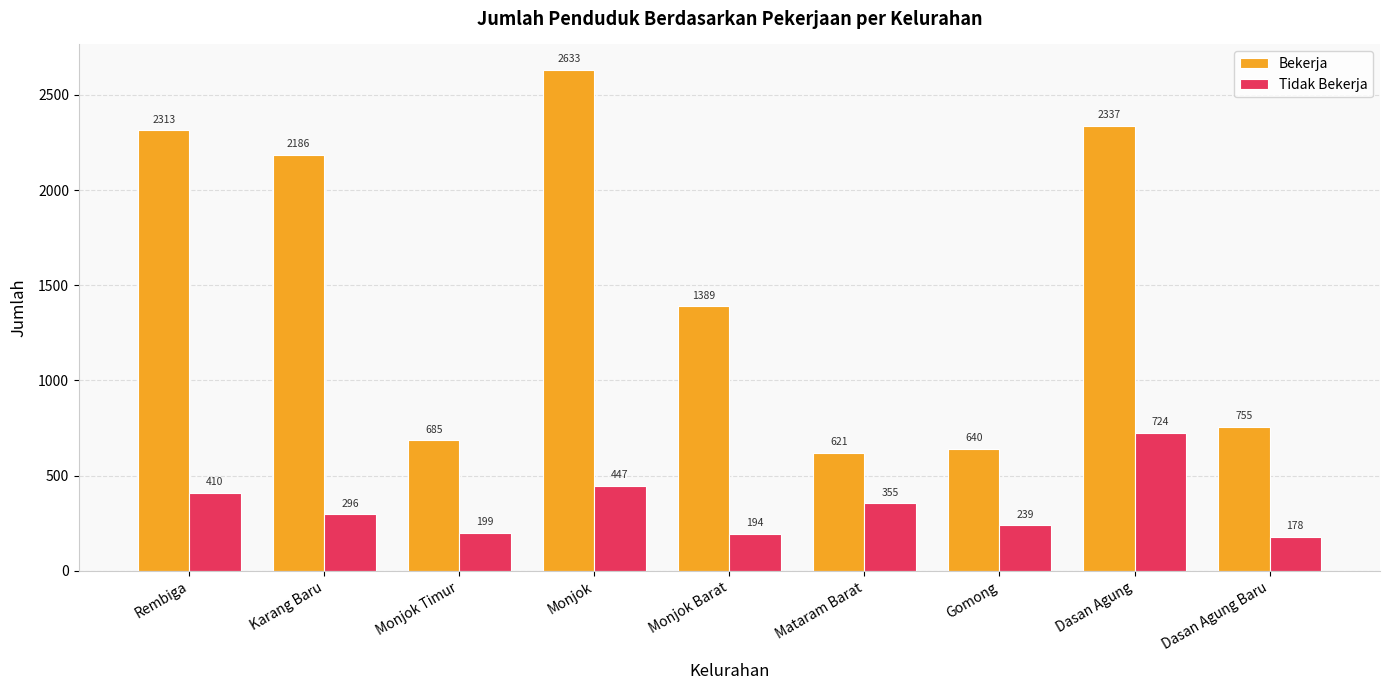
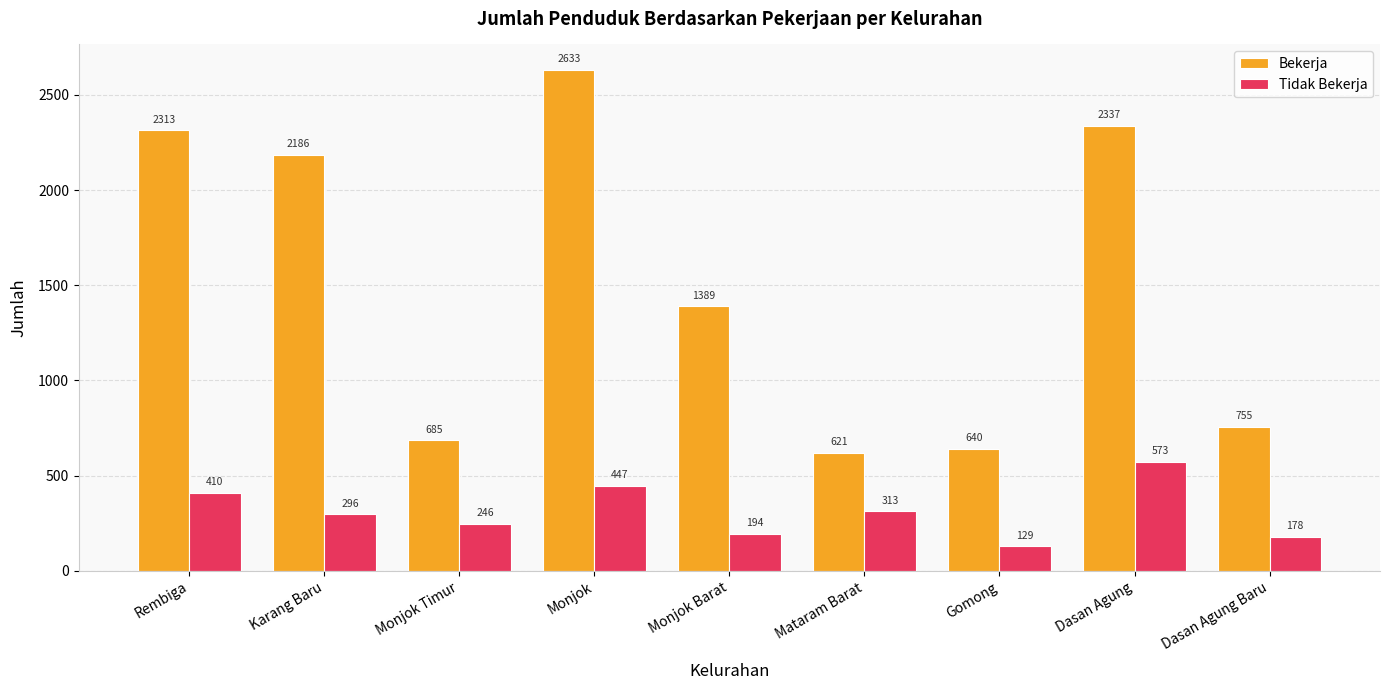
  {
    "Bekerja": {
      "Rembiga": 2313,
      "Karang Baru": 2186,
      "Monjok Timur": 685,
      "Monjok": 2633,
      "Monjok Barat": 1389,
      "Mataram Barat": 621,
      "Gomong": 640,
      "Dasan Agung": 2337,
      "Dasan Agung Baru": 755
    },
    "Tidak Bekerja": {
      "Rembiga": 410,
      "Karang Baru": 296,
-     "Monjok Timur": 199,
+     "Monjok Timur": 246,
      "Monjok": 447,
      "Monjok Barat": 194,
-     "Mataram Barat": 355,
-     "Gomong": 239,
-     "Dasan Agung": 724,
+     "Mataram Barat": 313,
+     "Gomong": 129,
+     "Dasan Agung": 573,
      "Dasan Agung Baru": 178
    }
  }
